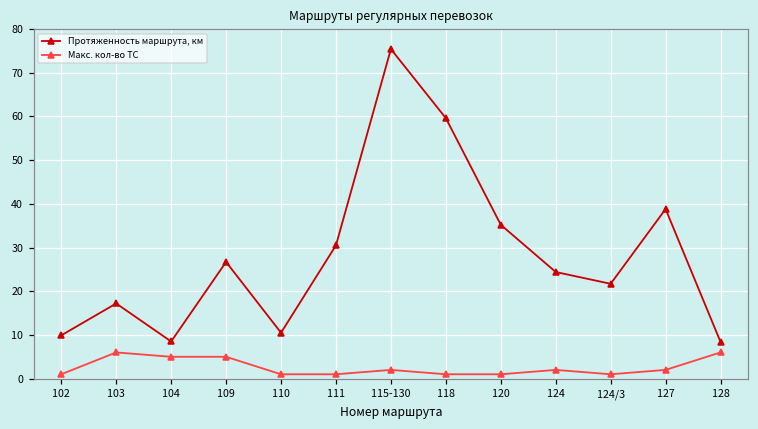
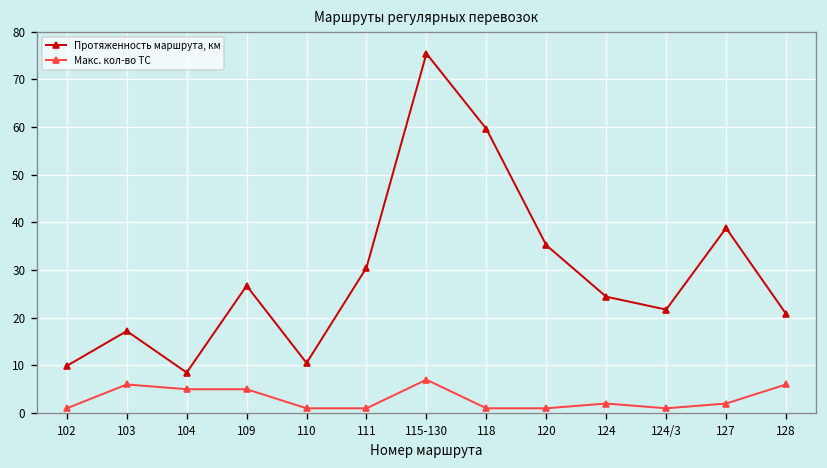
  {
    "Протяженность маршрута, км": {
      "102": 10,
      "103": 17,
      "104": 9,
      "109": 27,
      "110": 11,
      "111": 31,
      "115-130": 75,
      "118": 60,
      "120": 35,
      "124": 24,
      "124/3": 22,
      "127": 39,
-     "128": 8
+     "128": 21
    },
    "Макс. кол-во ТС": {
      "102": 1,
      "103": 6,
      "104": 5,
      "109": 5,
      "110": 1,
      "111": 1,
-     "115-130": 2,
+     "115-130": 7,
      "118": 1,
      "120": 1,
      "124": 2,
      "124/3": 1,
      "127": 2,
      "128": 6
    }
  }
